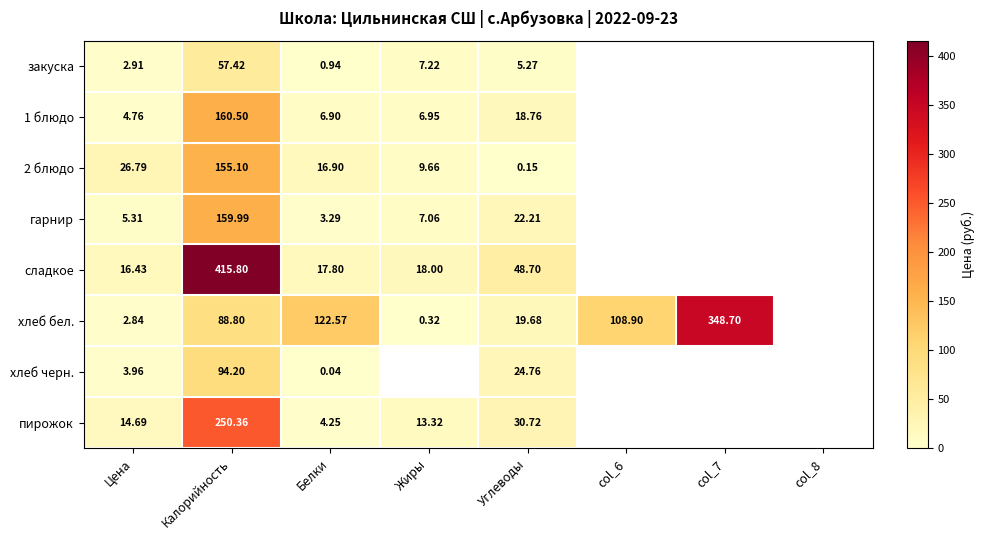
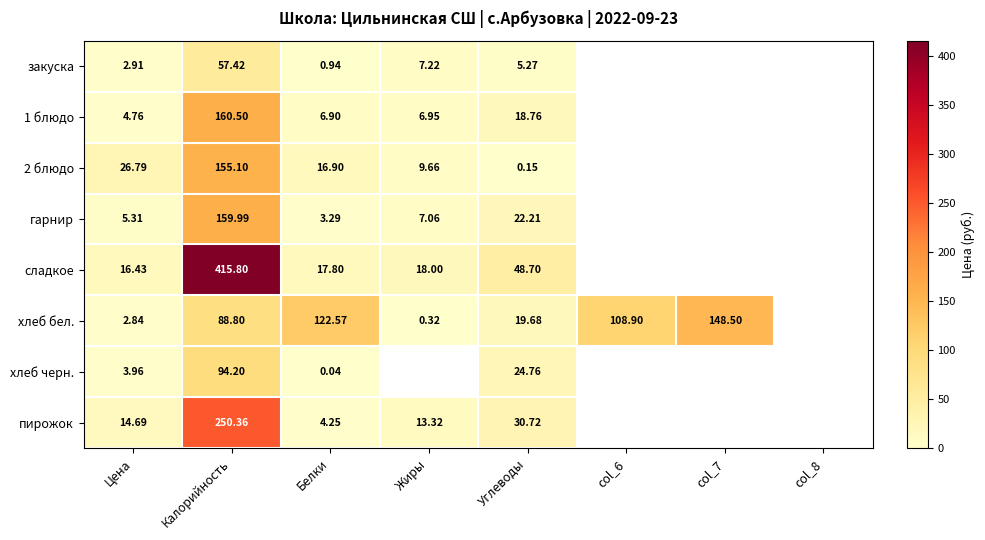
  {
    "закуска": {
      "Цена": 2.91,
      "Калорийность": 57.42,
      "Белки": 0.94,
      "Жиры": 7.22,
      "Углеводы": 5.27
    },
    "1 блюдо": {
      "Цена": 4.76,
      "Калорийность": 160.50,
      "Белки": 6.90,
      "Жиры": 6.95,
      "Углеводы": 18.76
    },
    "2 блюдо": {
      "Цена": 26.79,
      "Калорийность": 155.10,
      "Белки": 16.90,
      "Жиры": 9.66,
      "Углеводы": 0.15
    },
    "гарнир": {
      "Цена": 5.31,
      "Калорийность": 159.99,
      "Белки": 3.29,
      "Жиры": 7.06,
      "Углеводы": 22.21
    },
    "сладкое": {
      "Цена": 16.43,
      "Калорийность": 415.80,
      "Белки": 17.80,
      "Жиры": 18.00,
      "Углеводы": 48.70
    },
    "хлеб бел.": {
      "Цена": 2.84,
      "Калорийность": 88.80,
      "Белки": 122.57,
      "Жиры": 0.32,
      "Углеводы": 19.68,
      "col_6": 108.90,
-     "col_7": 348.70
+     "col_7": 148.50
    },
    "хлеб черн.": {
      "Цена": 3.96,
      "Калорийность": 94.20,
      "Белки": 0.04,
      "Углеводы": 24.76
    },
    "пирожок": {
      "Цена": 14.69,
      "Калорийность": 250.36,
      "Белки": 4.25,
      "Жиры": 13.32,
      "Углеводы": 30.72
    }
  }
